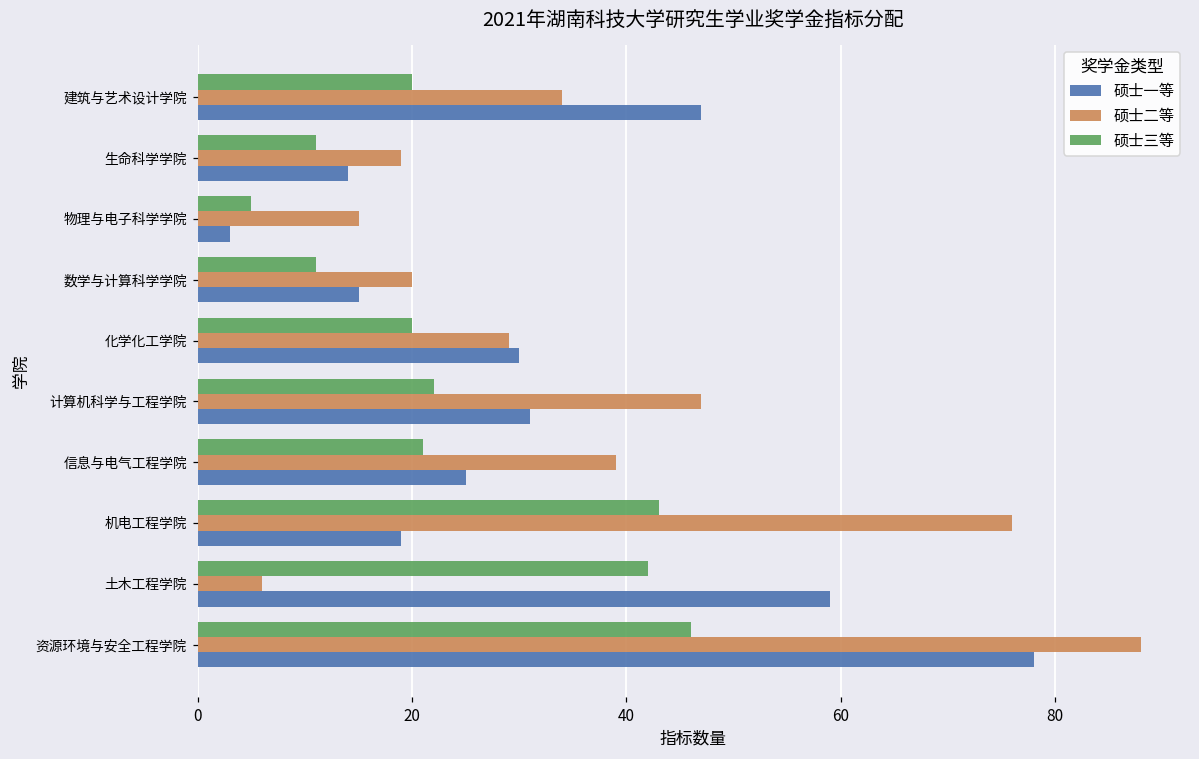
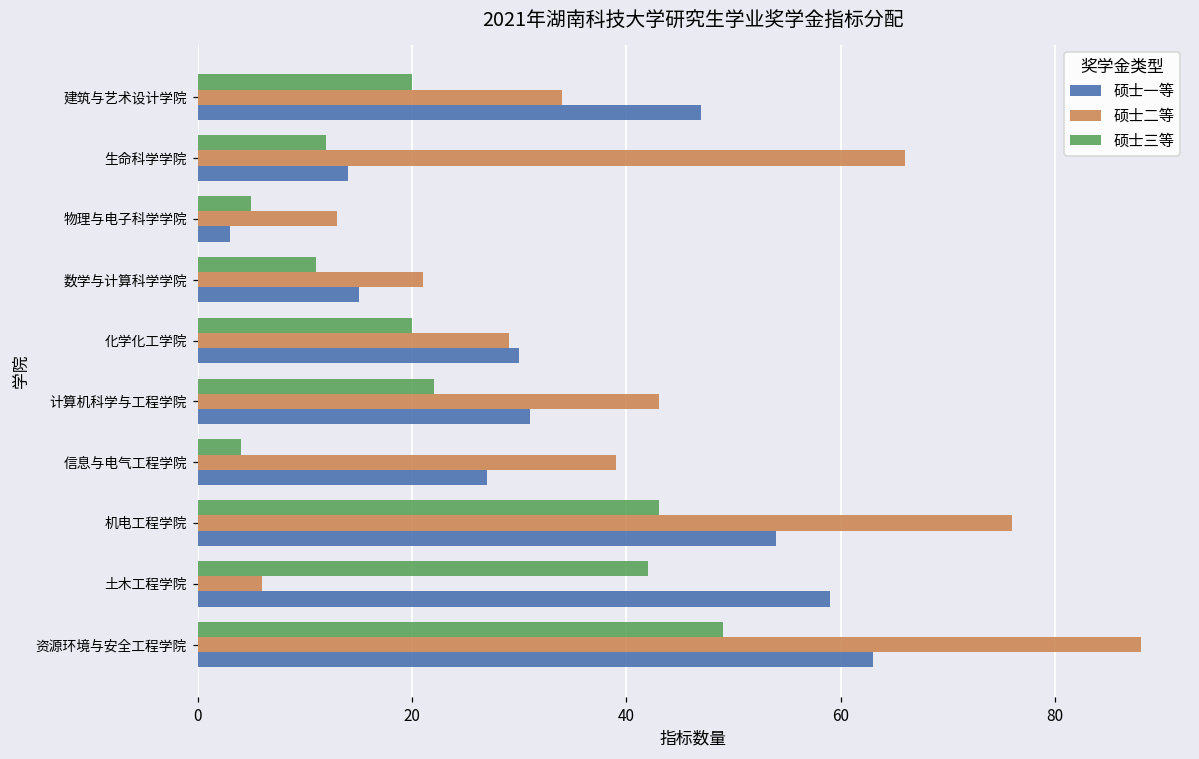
  {
    "硕士一等": {
      "建筑与艺术设计学院": 47,
      "生命科学学院": 14,
      "物理与电子科学学院": 3,
      "数学与计算科学学院": 15,
      "化学化工学院": 30,
      "计算机科学与工程学院": 31,
-     "信息与电气工程学院": 25,
-     "机电工程学院": 19,
+     "信息与电气工程学院": 27,
+     "机电工程学院": 54,
      "土木工程学院": 59,
-     "资源环境与安全工程学院": 78
+     "资源环境与安全工程学院": 63
    },
    "硕士二等": {
      "建筑与艺术设计学院": 34,
-     "生命科学学院": 19,
-     "物理与电子科学学院": 15,
-     "数学与计算科学学院": 20,
+     "生命科学学院": 66,
+     "物理与电子科学学院": 13,
+     "数学与计算科学学院": 21,
      "化学化工学院": 29,
-     "计算机科学与工程学院": 47,
+     "计算机科学与工程学院": 43,
      "信息与电气工程学院": 39,
      "机电工程学院": 76,
      "土木工程学院": 6,
      "资源环境与安全工程学院": 88
    },
    "硕士三等": {
      "建筑与艺术设计学院": 20,
-     "生命科学学院": 11,
+     "生命科学学院": 12,
      "物理与电子科学学院": 5,
      "数学与计算科学学院": 11,
      "化学化工学院": 20,
      "计算机科学与工程学院": 22,
-     "信息与电气工程学院": 21,
+     "信息与电气工程学院": 4,
      "机电工程学院": 43,
      "土木工程学院": 42,
-     "资源环境与安全工程学院": 46
+     "资源环境与安全工程学院": 49
    }
  }
